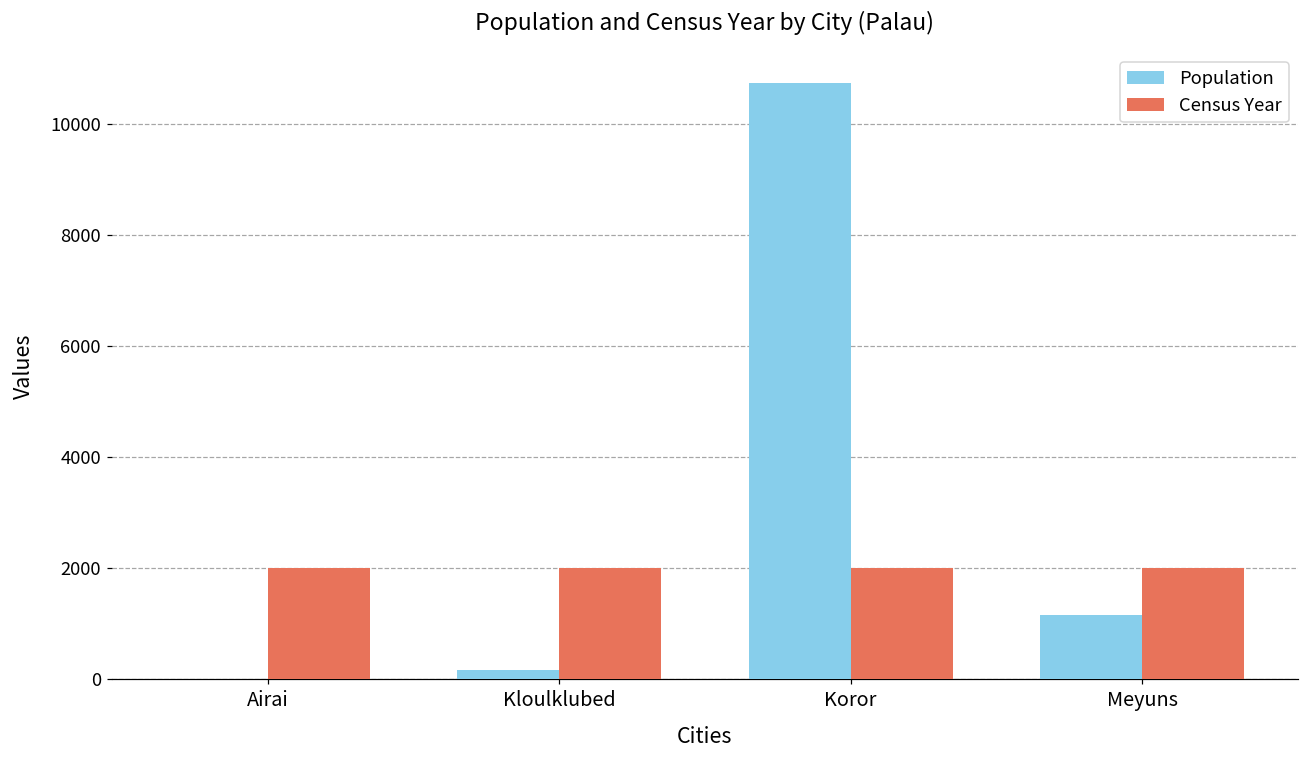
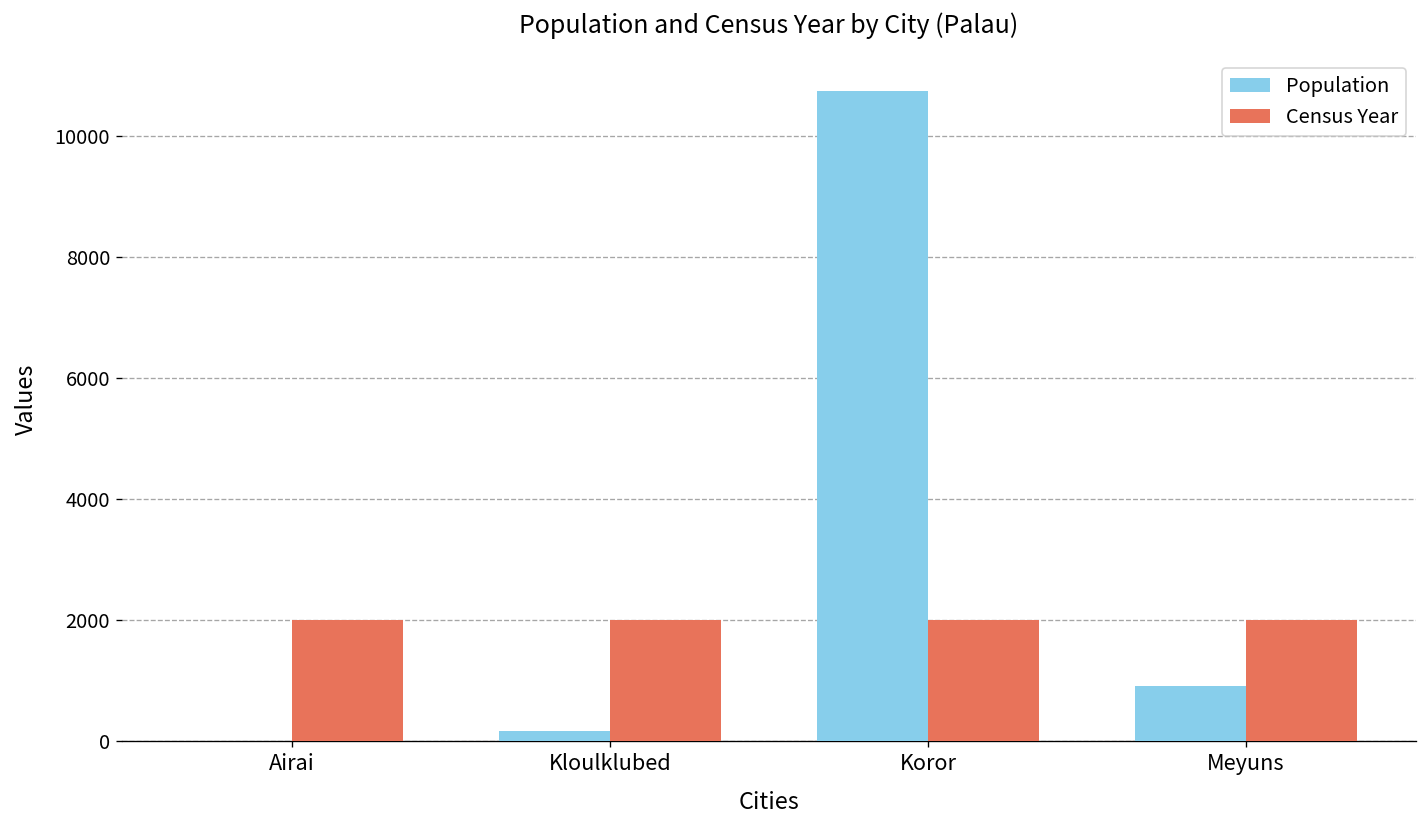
  {
    "Population": {
      "Airai": 0,
      "Kloulklubed": 200,
      "Koror": 10700,
-     "Meyuns": 1200
+     "Meyuns": 900
    },
    "Census Year": {
      "Airai": 2000,
      "Kloulklubed": 2000,
      "Koror": 2000,
      "Meyuns": 2000
    }
  }
